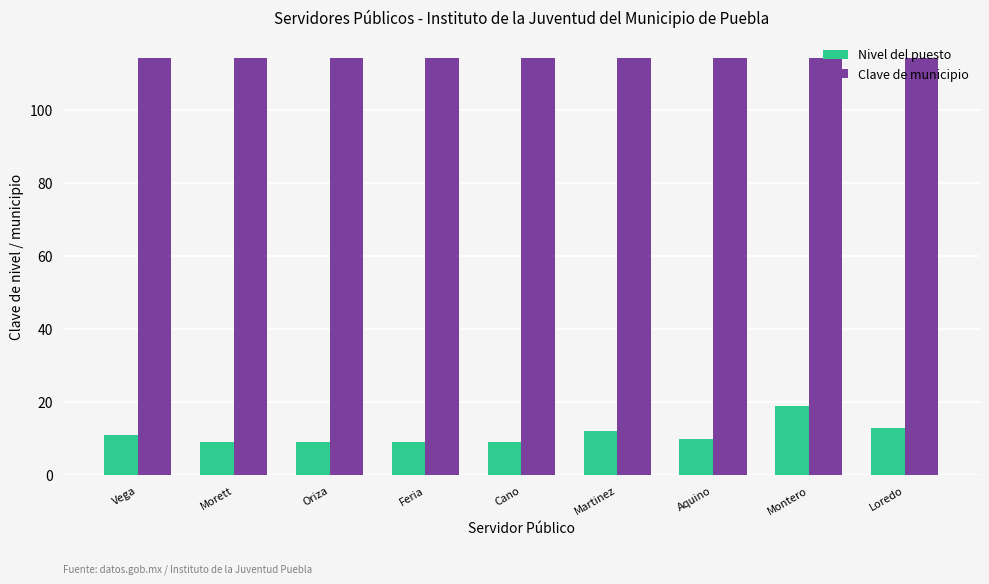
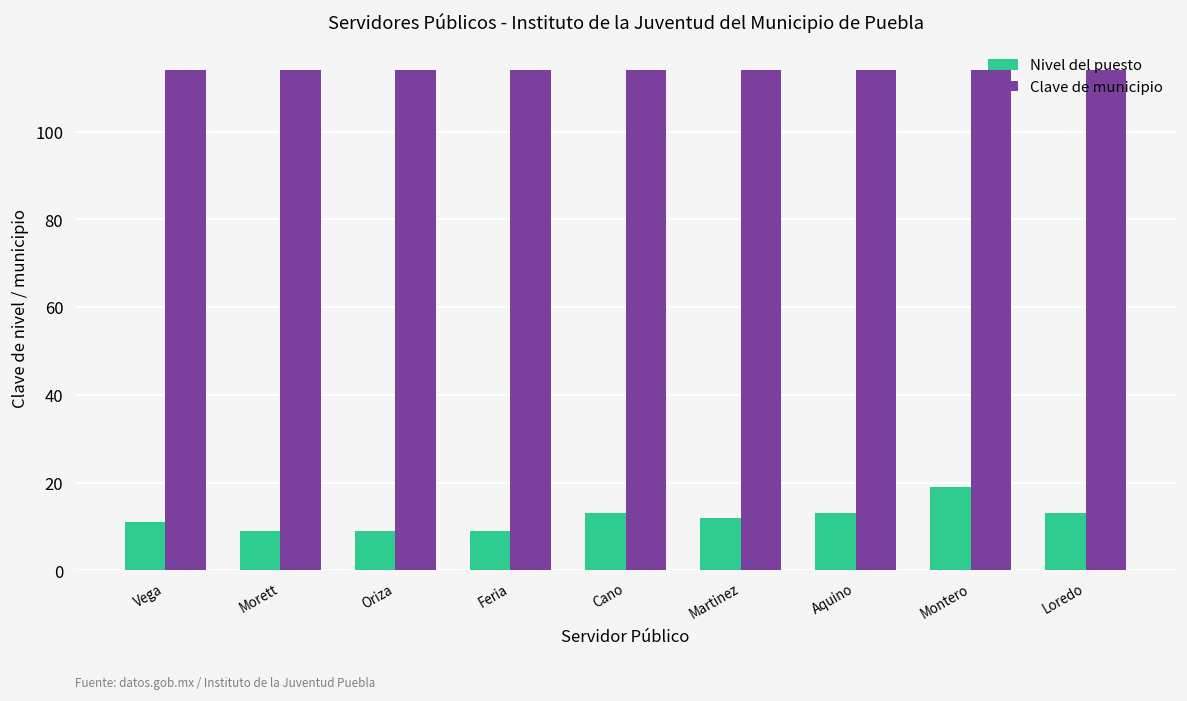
  {
    "Nivel del puesto": {
      "Vega": 11,
      "Morett": 9,
      "Oriza": 9,
      "Feria": 9,
-     "Cano": 9,
+     "Cano": 13,
      "Martinez": 12,
-     "Aquino": 10,
+     "Aquino": 13,
      "Montero": 19,
      "Loredo": 13
    },
    "Clave de municipio": {
      "Vega": 114,
      "Morett": 114,
      "Oriza": 114,
      "Feria": 114,
      "Cano": 114,
      "Martinez": 114,
      "Aquino": 114,
      "Montero": 114,
      "Loredo": 114
    }
  }
